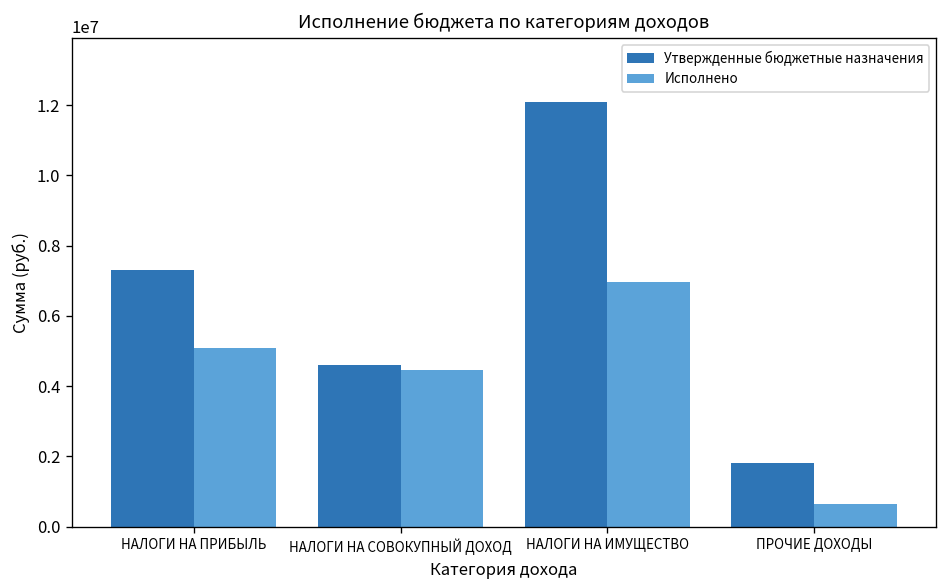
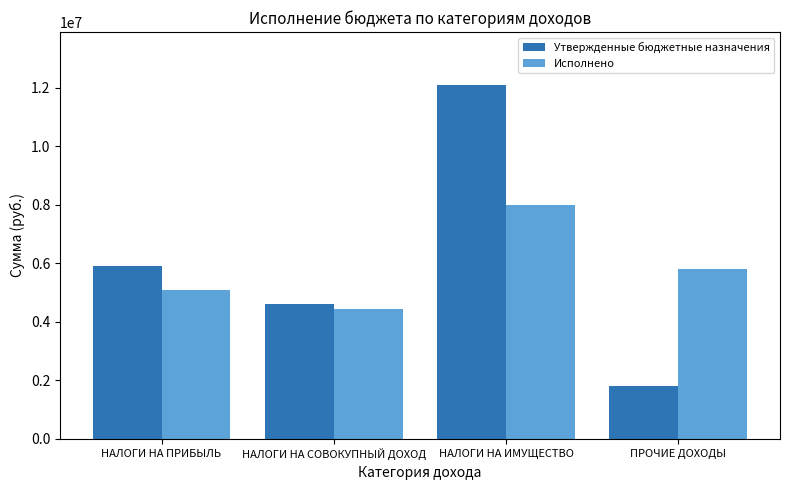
  {
    "Утвержденные бюджетные назначения": {
-     "НАЛОГИ НА ПРИБЫЛЬ": 7300000,
+     "НАЛОГИ НА ПРИБЫЛЬ": 5900000,
      "НАЛОГИ НА СОВОКУПНЫЙ ДОХОД": 4600000,
      "НАЛОГИ НА ИМУЩЕСТВО": 12100000,
      "ПРОЧИЕ ДОХОДЫ": 1800000
    },
    "Исполнено": {
      "НАЛОГИ НА ПРИБЫЛЬ": 5100000,
      "НАЛОГИ НА СОВОКУПНЫЙ ДОХОД": 4400000,
-     "НАЛОГИ НА ИМУЩЕСТВО": 7000000,
-     "ПРОЧИЕ ДОХОДЫ": 700000
+     "НАЛОГИ НА ИМУЩЕСТВО": 8000000,
+     "ПРОЧИЕ ДОХОДЫ": 5800000
    }
  }
